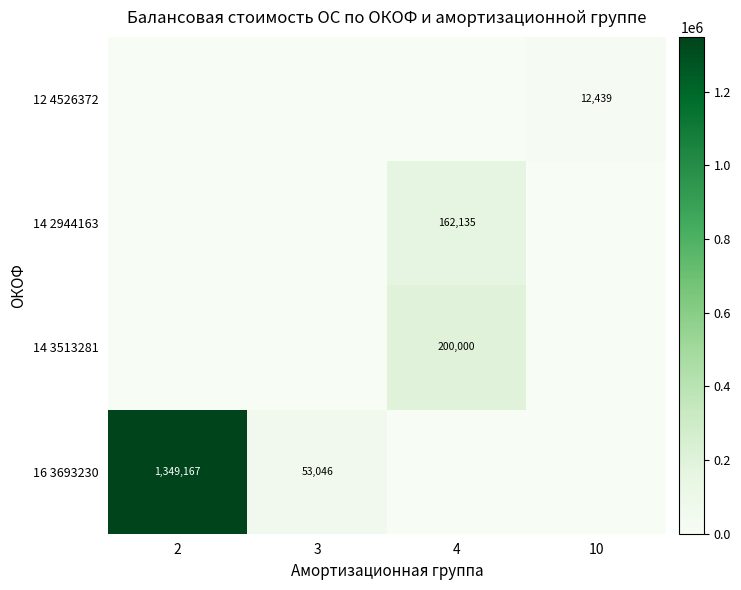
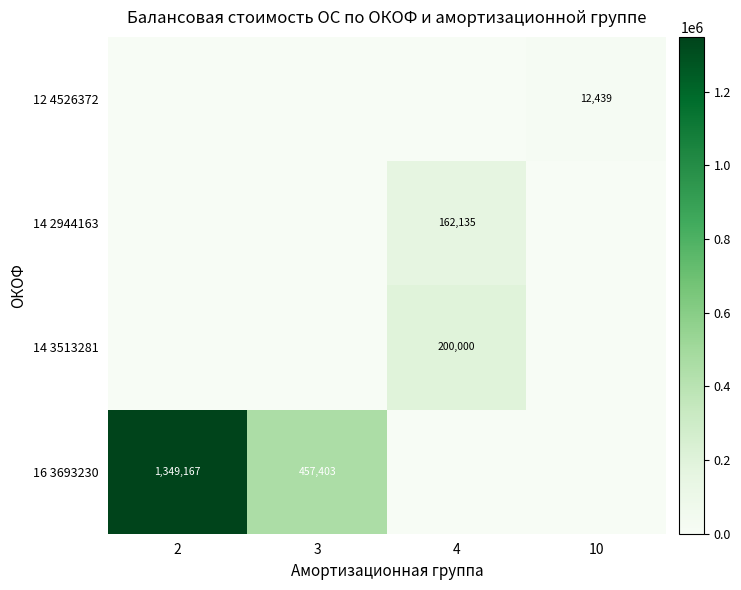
  {
    "12 4526372": {
      "10": "12,439"
    },
    "14 2944163": {
      "4": "162,135"
    },
    "14 3513281": {
      "4": "200,000"
    },
    "16 3693230": {
      "2": "1,349,167",
-     "3": "53,046"
+     "3": "457,403"
    }
  }
